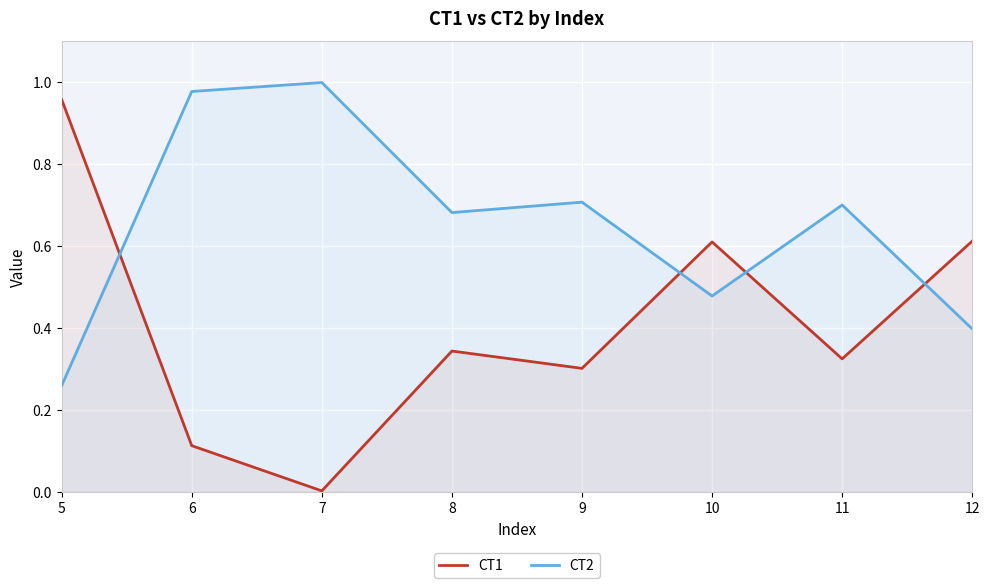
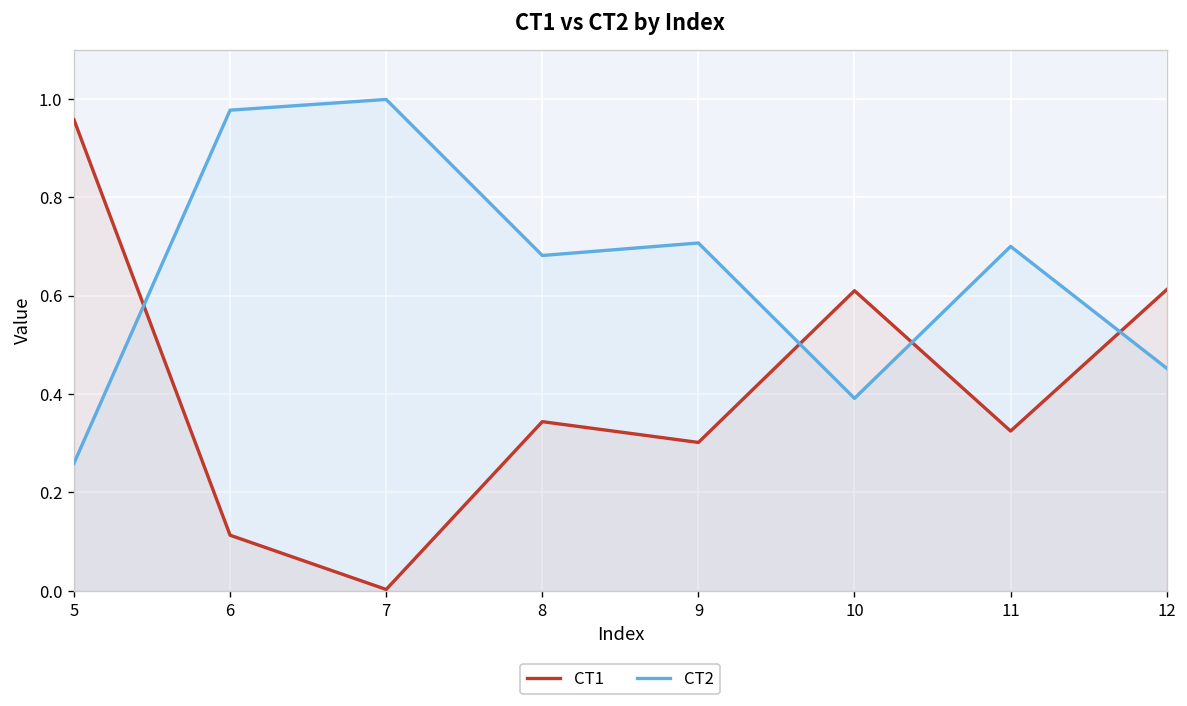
  {
    "CT1": {
      "5": 0.96,
      "6": 0.11,
      "7": 0.00,
      "8": 0.34,
      "9": 0.30,
      "10": 0.61,
      "11": 0.32,
      "12": 0.61
    },
    "CT2": {
      "5": 0.26,
      "6": 0.98,
      "7": 1.00,
      "8": 0.68,
      "9": 0.71,
-     "10": 0.48,
+     "10": 0.39,
      "11": 0.70,
-     "12": 0.40
+     "12": 0.45
    }
  }
